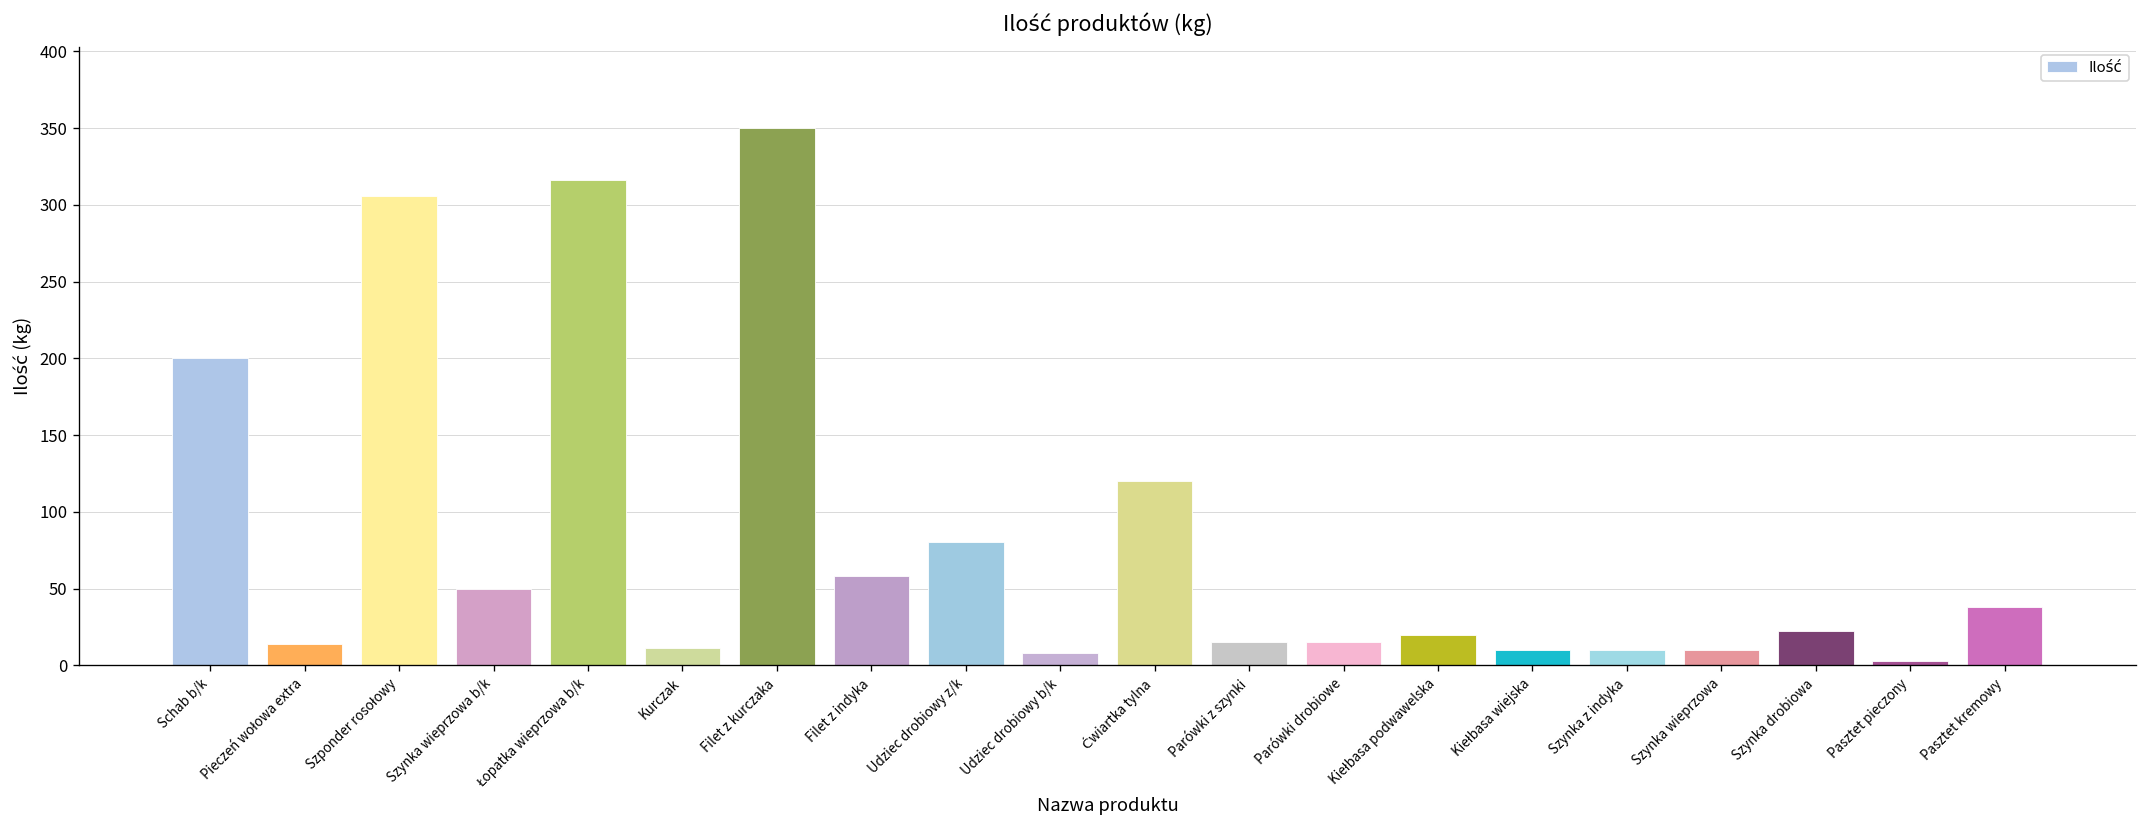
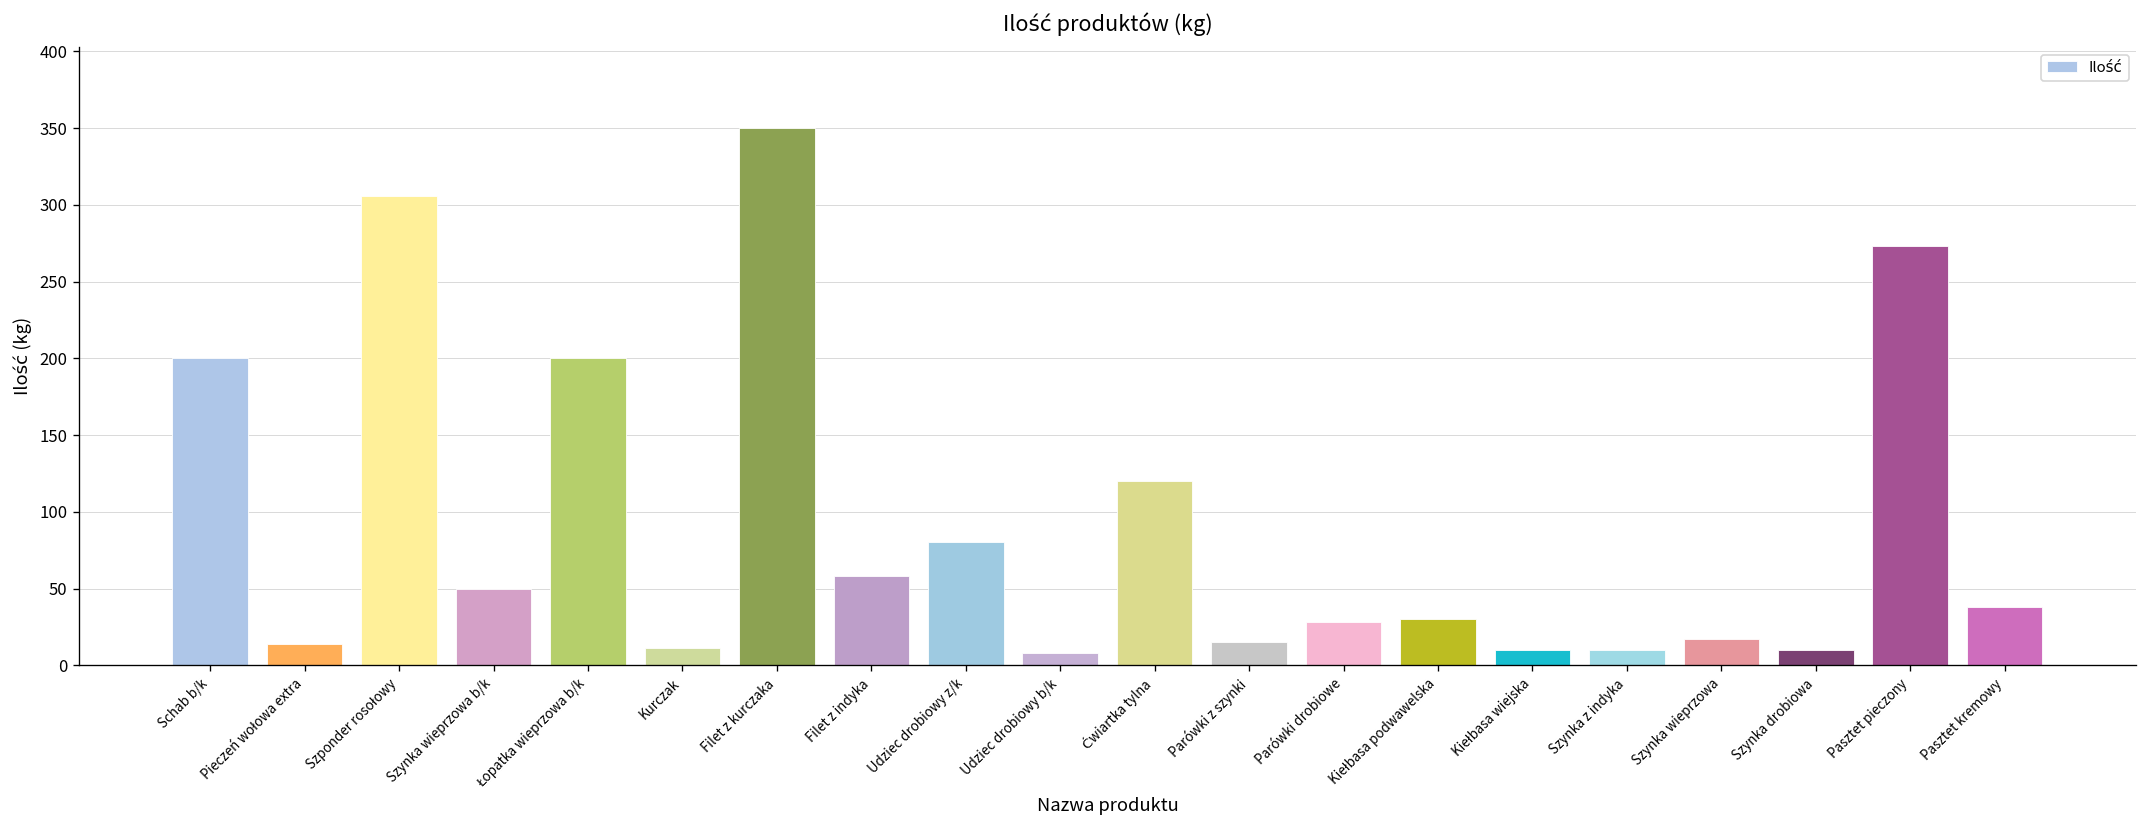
  {
    "Schab b/k": 200,
    "Pieczeń wołowa extra": 14,
    "Szponder rosołowy": 306,
    "Szynka wieprzowa b/k": 50,
-   "Łopatka wieprzowa b/k": 316,
+   "Łopatka wieprzowa b/k": 200,
    "Kurczak": 11,
    "Filet z kurczaka": 350,
    "Filet z indyka": 58,
    "Udziec drobiowy z/k": 80,
    "Udziec drobiowy b/k": 8,
    "Ćwiartka tylna": 120,
    "Parówki z szynki": 15,
-   "Parówki drobiowe": 15,
-   "Kiełbasa podwawelska": 20,
+   "Parówki drobiowe": 28,
+   "Kiełbasa podwawelska": 30,
    "Kiełbasa wiejska": 10,
    "Szynka z indyka": 10,
-   "Szynka wieprzowa": 10,
-   "Szynka drobiowa": 22,
-   "Pasztet pieczony": 3,
+   "Szynka wieprzowa": 17,
+   "Szynka drobiowa": 10,
+   "Pasztet pieczony": 273,
    "Pasztet kremowy": 38
  }
